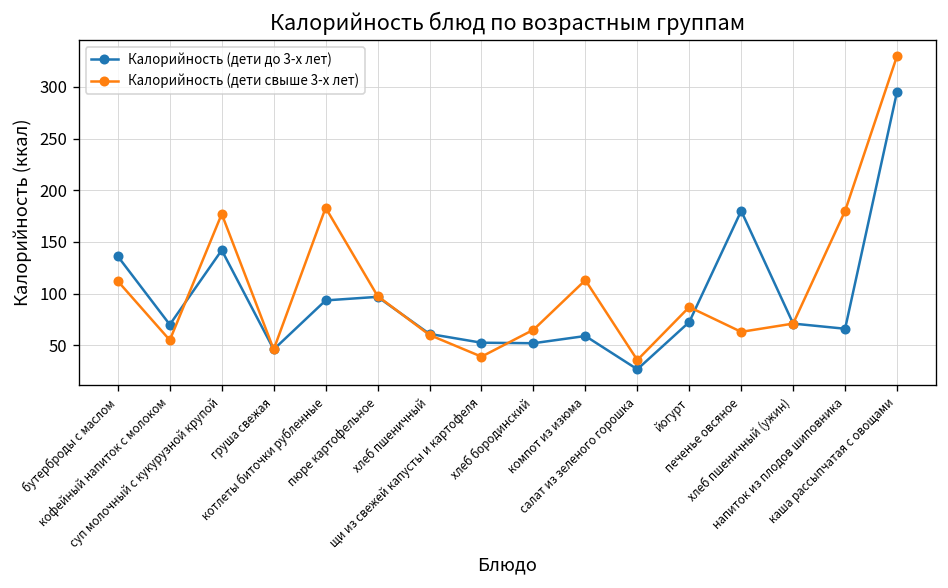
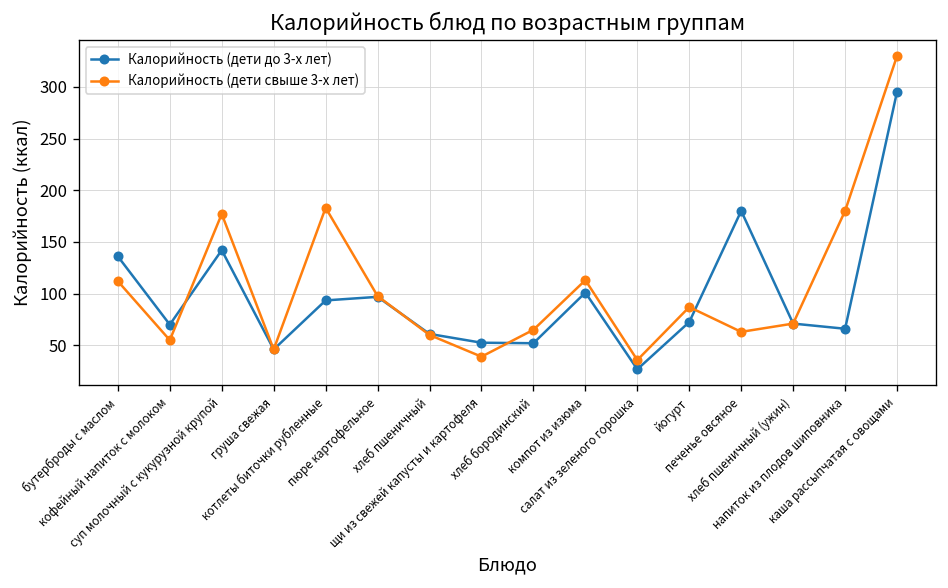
  {
    "Калорийность (дети до 3-х лет)": {
      "бутерброды с маслом": 140,
      "кофейный напиток с молоком": 70,
      "суп молочный с кукурузной крупой": 140,
      "котлеты биточки рубленные": 90,
      "щи из свежей капусты и картофеля": 50,
      "хлеб бородинский": 50,
-     "компот из изюма": 60,
+     "компот из изюма": 100,
      "салат из зеленого горошка": 30,
      "йогурт": 70,
      "печенье овсяное": 180,
      "напиток из плодов шиповника": 70,
      "каша рассыпчатая с овощами": 300
    },
    "Калорийность (дети свыше 3-х лет)": {
      "бутерброды с маслом": 110,
      "кофейный напиток с молоком": 60,
      "суп молочный с кукурузной крупой": 180,
      "котлеты биточки рубленные": 180,
      "щи из свежей капусты и картофеля": 40,
      "хлеб бородинский": 70,
      "компот из изюма": 110,
      "салат из зеленого горошка": 40,
      "йогурт": 90,
      "печенье овсяное": 60,
      "напиток из плодов шиповника": 180,
      "каша рассыпчатая с овощами": 330
    }
  }
